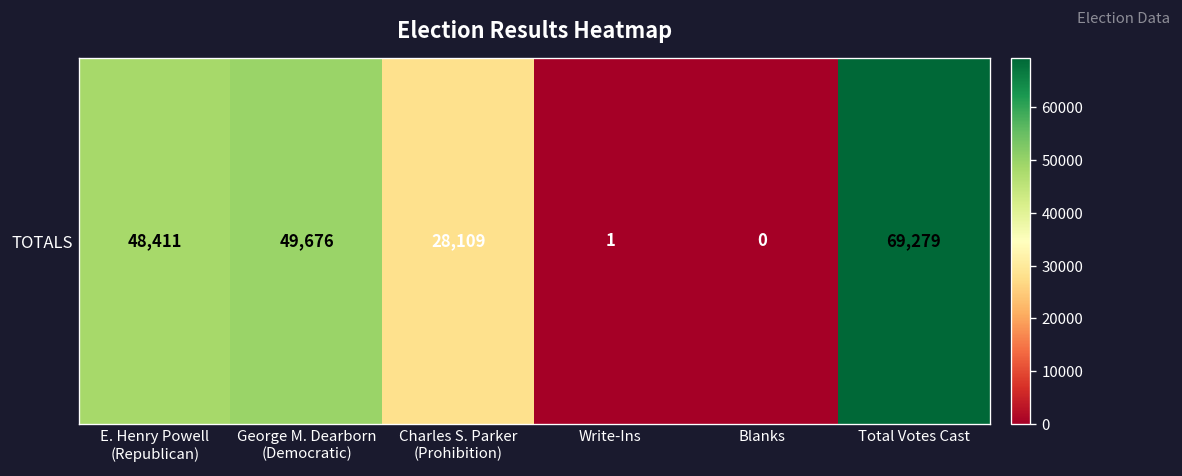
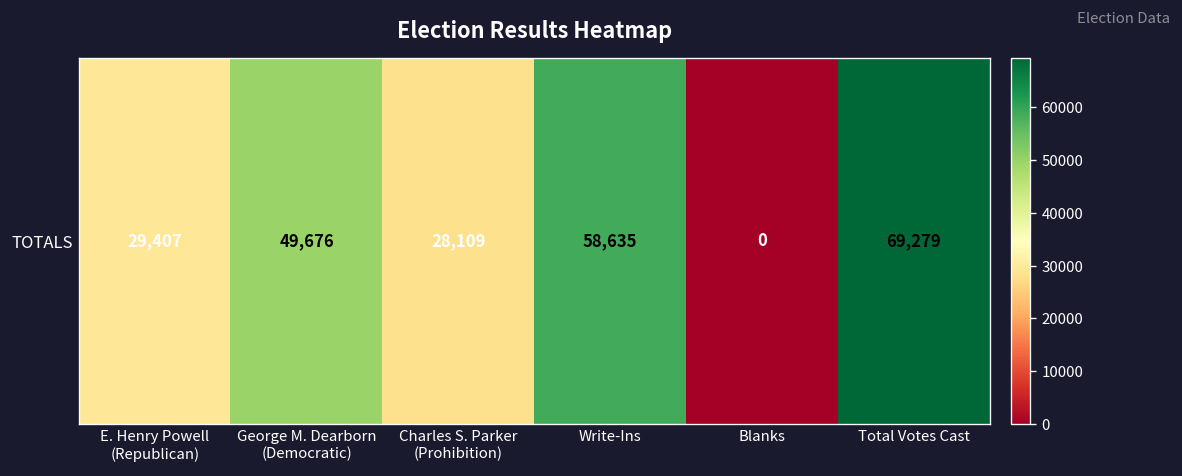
  {
    "TOTALS": {
-     "E. Henry Powell (Republican)": "48,411",
+     "E. Henry Powell (Republican)": "29,407",
      "George M. Dearborn (Democratic)": "49,676",
      "Charles S. Parker (Prohibition)": "28,109",
-     "Write-Ins": "1",
+     "Write-Ins": "58,635",
      "Blanks": "0",
      "Total Votes Cast": "69,279"
    }
  }
